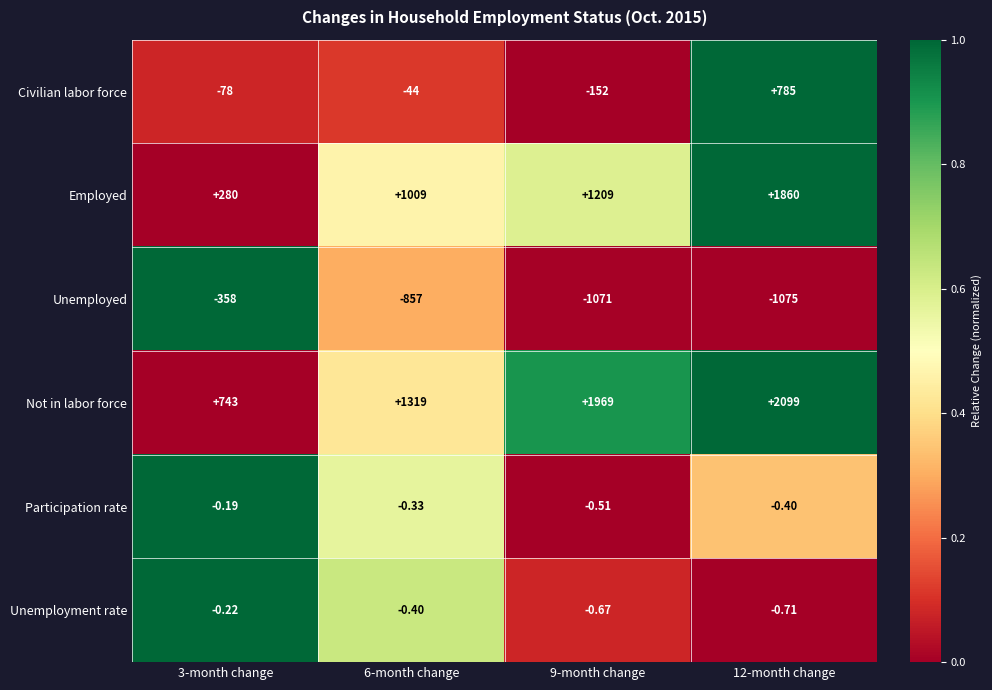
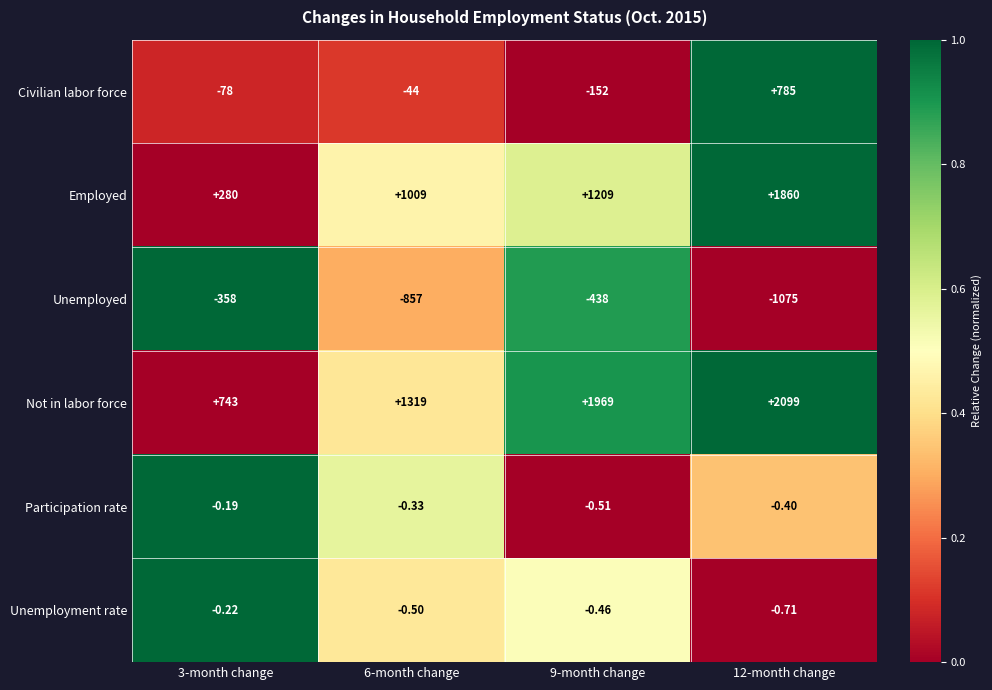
  {
    "Civilian labor force": {
      "3-month change": "-78",
      "6-month change": "-44",
      "9-month change": "-152",
      "12-month change": "+785"
    },
    "Employed": {
      "3-month change": "+280",
      "6-month change": "+1009",
      "9-month change": "+1209",
      "12-month change": "+1860"
    },
    "Unemployed": {
      "3-month change": "-358",
      "6-month change": "-857",
-     "9-month change": "-1071",
+     "9-month change": "-438",
      "12-month change": "-1075"
    },
    "Not in labor force": {
      "3-month change": "+743",
      "6-month change": "+1319",
      "9-month change": "+1969",
      "12-month change": "+2099"
    },
    "Participation rate": {
      "3-month change": "-0.19",
      "6-month change": "-0.33",
      "9-month change": "-0.51",
      "12-month change": "-0.40"
    },
    "Unemployment rate": {
      "3-month change": "-0.22",
-     "6-month change": "-0.40",
-     "9-month change": "-0.67",
+     "6-month change": "-0.50",
+     "9-month change": "-0.46",
      "12-month change": "-0.71"
    }
  }
